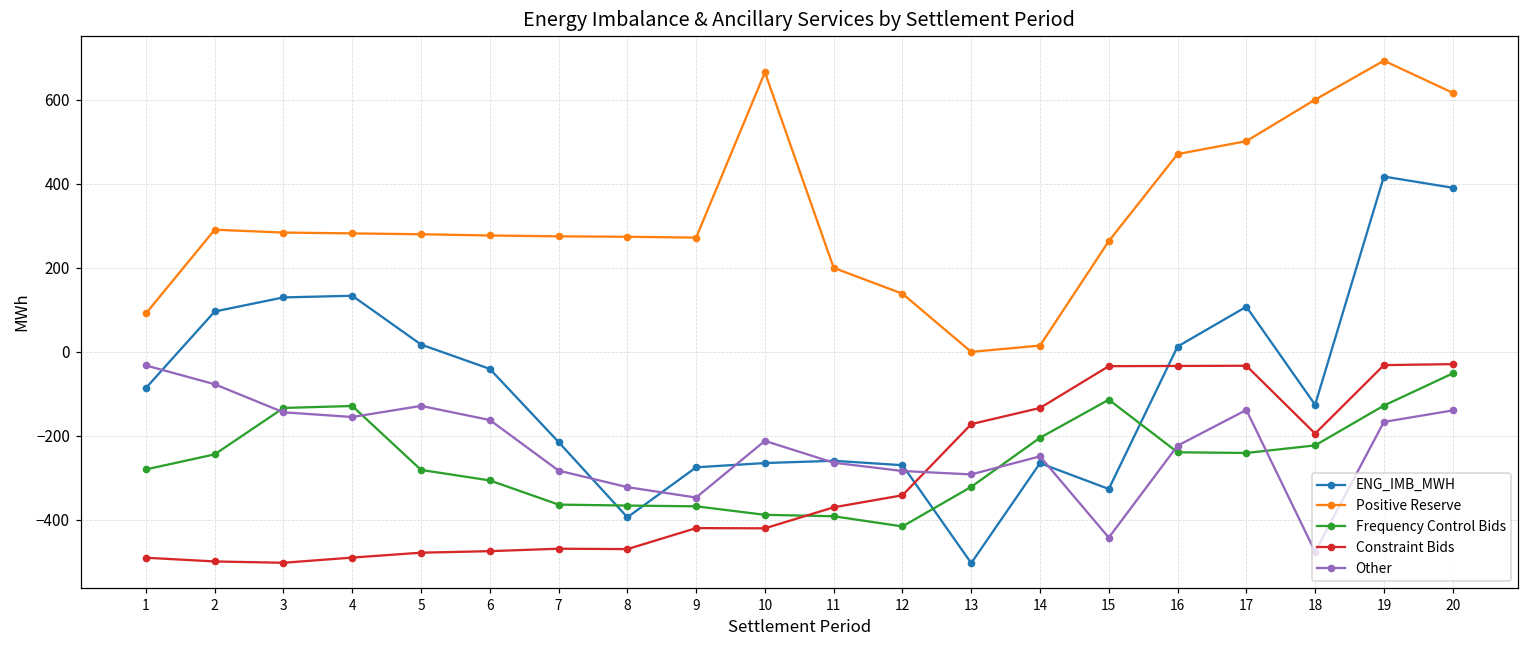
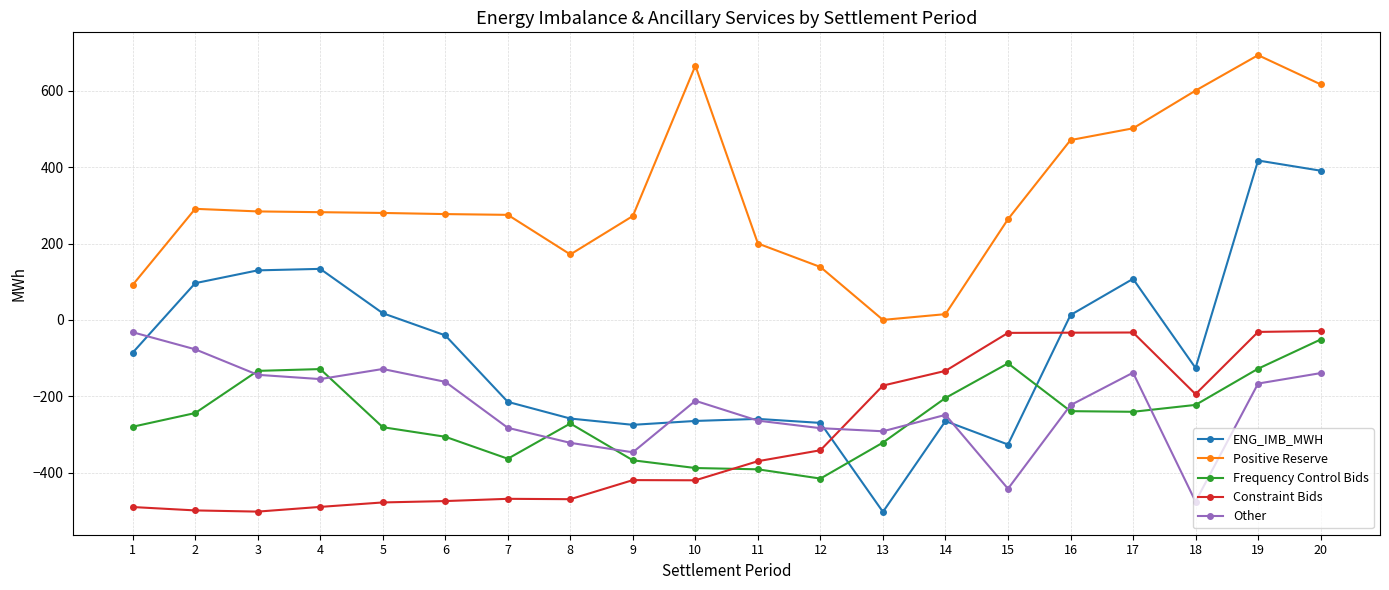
  {
    "ENG_IMB_MWH": {
      "1": -90,
      "2": 100,
      "3": 130,
      "4": 130,
      "5": 20,
      "6": -40,
      "7": -210,
-     "8": -390,
+     "8": -260,
      "9": -270,
      "10": -260,
      "12": -270,
      "13": -500,
      "14": -260,
      "15": -330,
      "16": 10,
      "17": 110,
      "18": -130,
      "19": 420,
      "20": 390
    },
    "Positive Reserve": {
      "1": 90,
      "2": 290,
      "3": 280,
      "4": 280,
      "5": 280,
      "6": 280,
      "7": 280,
-     "8": 270,
+     "8": 170,
      "9": 270,
      "10": 670,
      "11": 200,
      "12": 140,
      "13": 0,
      "14": 20,
      "15": 260,
      "16": 470,
      "17": 500,
      "18": 600,
      "19": 690,
      "20": 620
    },
    "Frequency Control Bids": {
      "1": -280,
      "2": -240,
      "3": -130,
      "4": -130,
      "5": -280,
      "6": -310,
      "7": -360,
-     "8": -370,
+     "8": -270,
      "9": -370,
      "10": -390,
      "11": -390,
      "12": -420,
      "13": -320,
      "14": -200,
      "15": -110,
      "16": -240,
      "17": -240,
      "18": -220,
      "19": -130,
      "20": -50
    },
    "Constraint Bids": {
      "1": -490,
      "2": -500,
      "3": -500,
      "4": -490,
      "5": -480,
      "6": -470,
      "7": -470,
      "8": -470,
      "9": -420,
      "10": -420,
      "11": -370,
      "12": -340,
      "13": -170,
      "14": -130,
      "15": -30,
      "16": -30,
      "17": -30,
      "18": -190,
      "19": -30,
      "20": -30
    },
    "Other": {
      "1": -30,
      "2": -80,
      "3": -140,
      "4": -160,
      "5": -130,
      "6": -160,
      "7": -280,
      "8": -320,
      "9": -350,
      "10": -210,
      "12": -280,
      "13": -290,
      "14": -250,
      "15": -440,
      "16": -220,
      "17": -140,
      "19": -170,
      "20": -140
    }
  }
